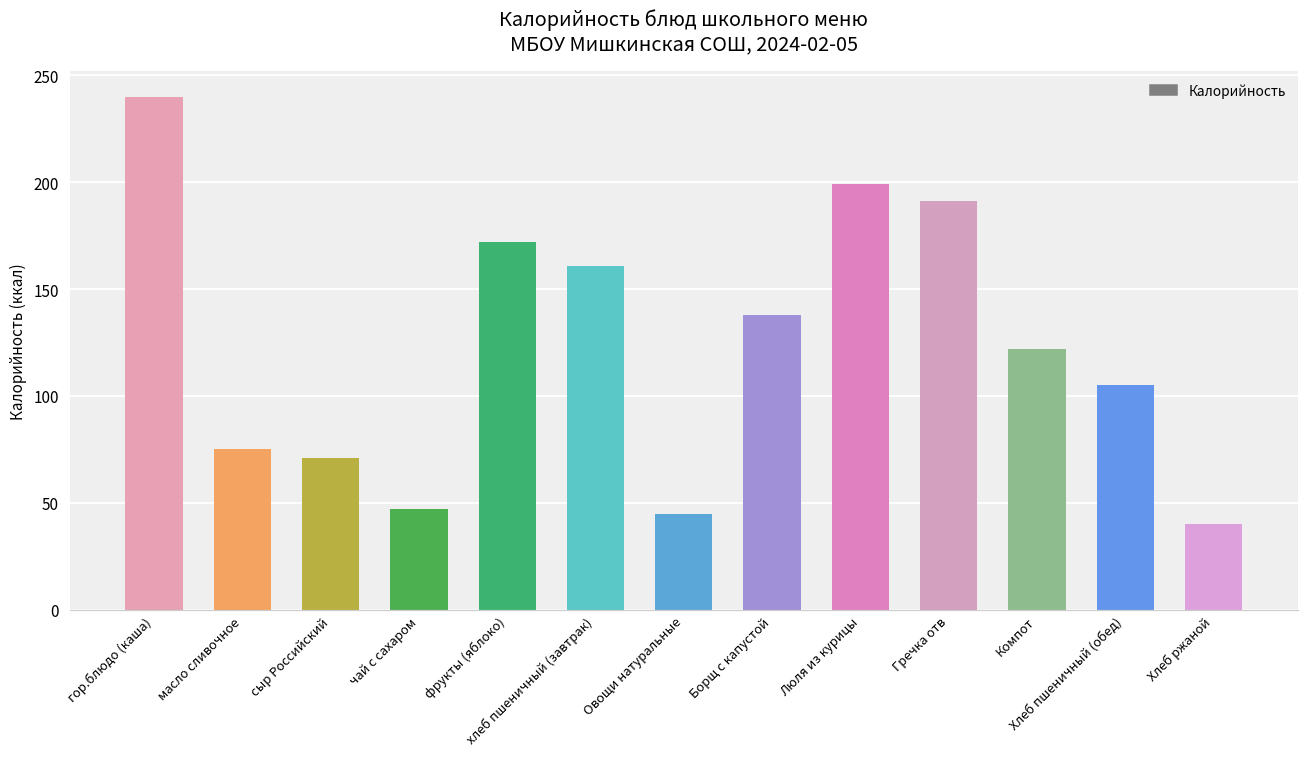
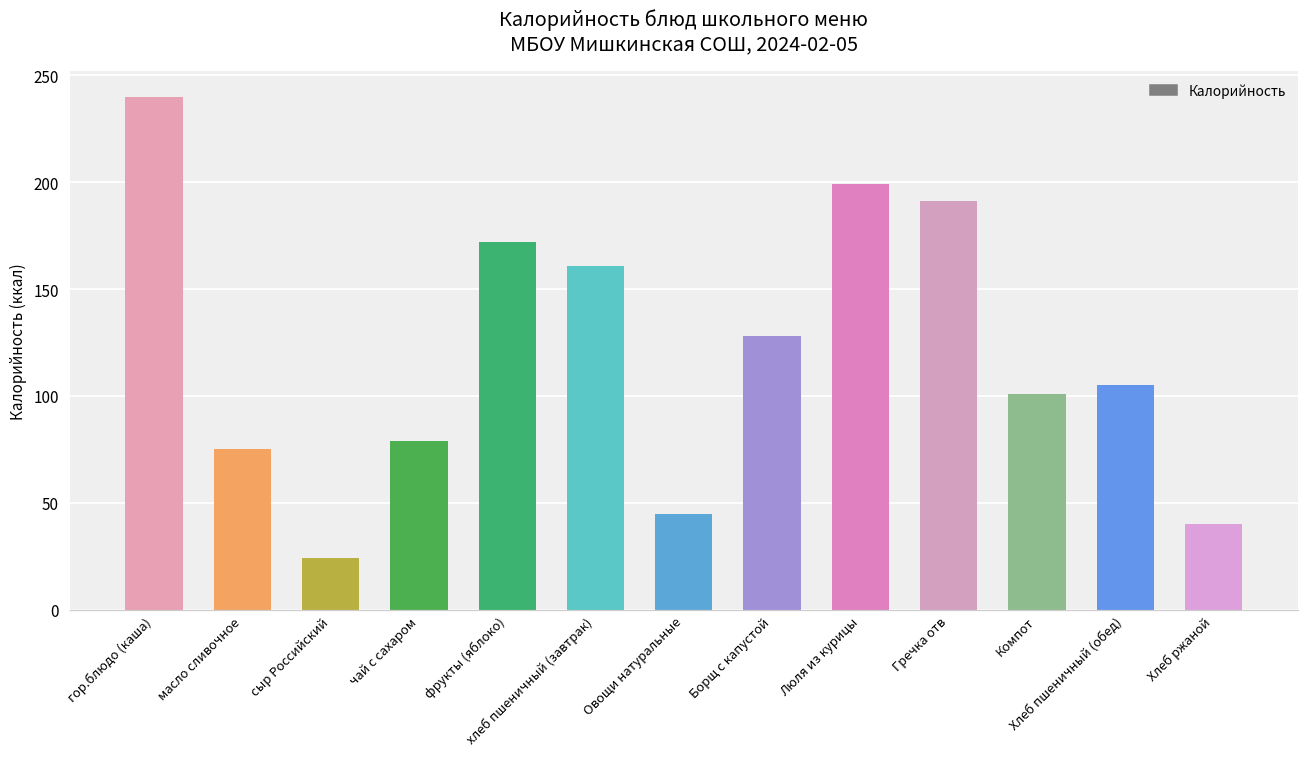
  {
    "гор.блюдо (каша)": 240,
    "масло сливочное": 75,
-   "сыр Российский": 71,
-   "чай с сахаром": 47,
+   "сыр Российский": 24,
+   "чай с сахаром": 79,
    "фрукты (яблоко)": 172,
    "хлеб пшеничный (завтрак)": 161,
    "Овощи натуральные": 45,
-   "Борщ с капустой": 138,
+   "Борщ с капустой": 128,
    "Люля из курицы": 199,
    "Гречка отв": 191,
-   "Компот": 122,
+   "Компот": 101,
    "Хлеб пшеничный (обед)": 105,
    "Хлеб ржаной": 40
  }
